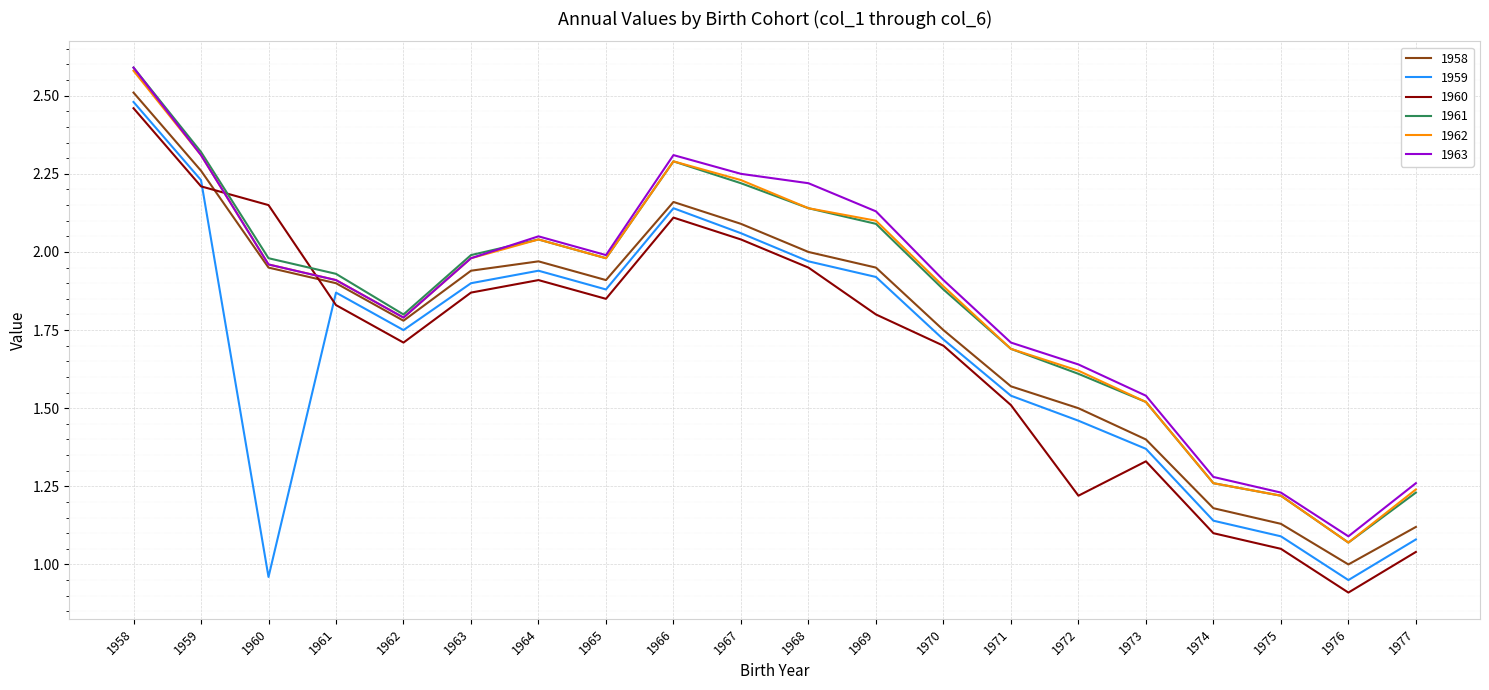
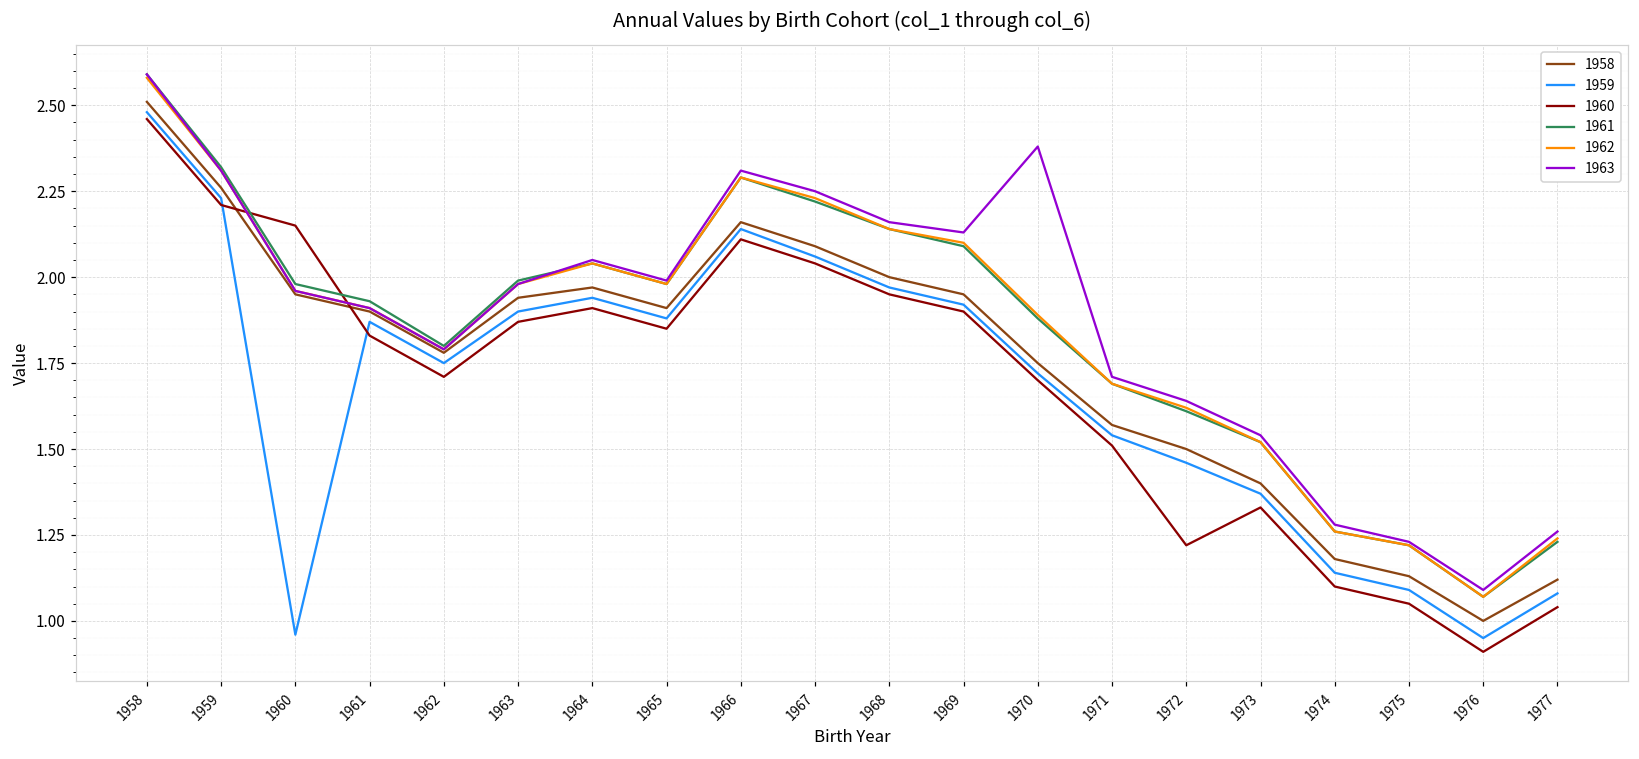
  {
    "1958": {
      "1958": 2.51,
      "1959": 2.26,
      "1960": 1.95,
      "1961": 1.90,
      "1962": 1.78,
      "1963": 1.94,
      "1964": 1.97,
      "1965": 1.91,
      "1966": 2.16,
      "1967": 2.09,
      "1968": 2.00,
      "1969": 1.95,
      "1970": 1.75,
      "1971": 1.57,
      "1972": 1.50,
      "1973": 1.40,
      "1974": 1.18,
      "1975": 1.13,
      "1976": 1.00,
      "1977": 1.12
    },
    "1959": {
      "1958": 2.48,
      "1959": 2.23,
      "1960": 0.96,
      "1961": 1.87,
      "1962": 1.75,
      "1963": 1.90,
      "1964": 1.94,
      "1965": 1.88,
      "1966": 2.14,
      "1967": 2.06,
      "1968": 1.97,
      "1969": 1.92,
      "1970": 1.72,
      "1971": 1.54,
      "1972": 1.46,
      "1973": 1.37,
      "1974": 1.14,
      "1975": 1.09,
      "1976": 0.95,
      "1977": 1.08
    },
    "1960": {
      "1958": 2.46,
      "1959": 2.21,
      "1960": 2.15,
      "1961": 1.83,
      "1962": 1.71,
      "1963": 1.87,
      "1964": 1.91,
      "1965": 1.85,
      "1966": 2.11,
      "1967": 2.04,
      "1968": 1.95,
-     "1969": 1.8,
+     "1969": 1.9,
      "1970": 1.7,
      "1971": 1.51,
      "1972": 1.22,
      "1973": 1.33,
      "1974": 1.1,
      "1975": 1.05,
      "1976": 0.91,
      "1977": 1.04
    },
    "1961": {
      "1959": 2.32,
      "1960": 1.98,
      "1961": 1.93,
      "1962": 1.80,
      "1963": 1.99,
      "1967": 2.22,
      "1969": 2.09,
      "1970": 1.88,
      "1972": 1.61,
      "1977": 1.23
    },
    "1962": {
      "1958": 2.58,
      "1967": 2.23,
      "1969": 2.10,
      "1970": 1.89,
      "1972": 1.62,
      "1977": 1.24
    },
    "1963": {
      "1964": 2.05,
      "1965": 1.99,
      "1966": 2.31,
      "1967": 2.25,
-     "1968": 2.22,
+     "1968": 2.16,
      "1969": 2.13,
-     "1970": 1.91,
+     "1970": 2.38,
      "1971": 1.71,
      "1972": 1.64,
      "1973": 1.54,
      "1974": 1.28,
      "1975": 1.23,
      "1976": 1.09,
      "1977": 1.26
    }
  }
